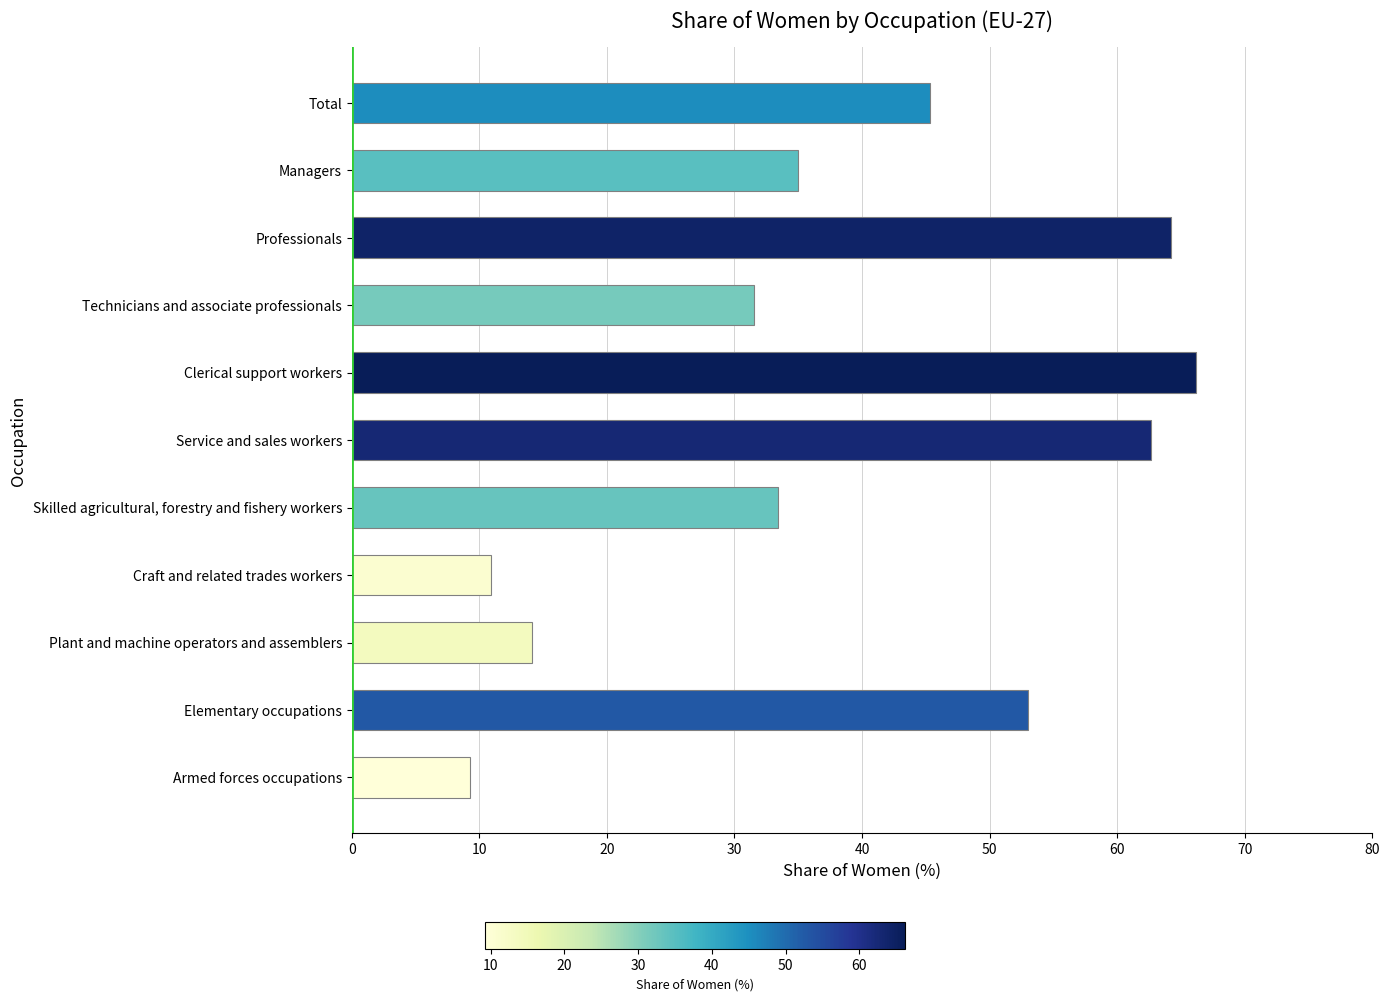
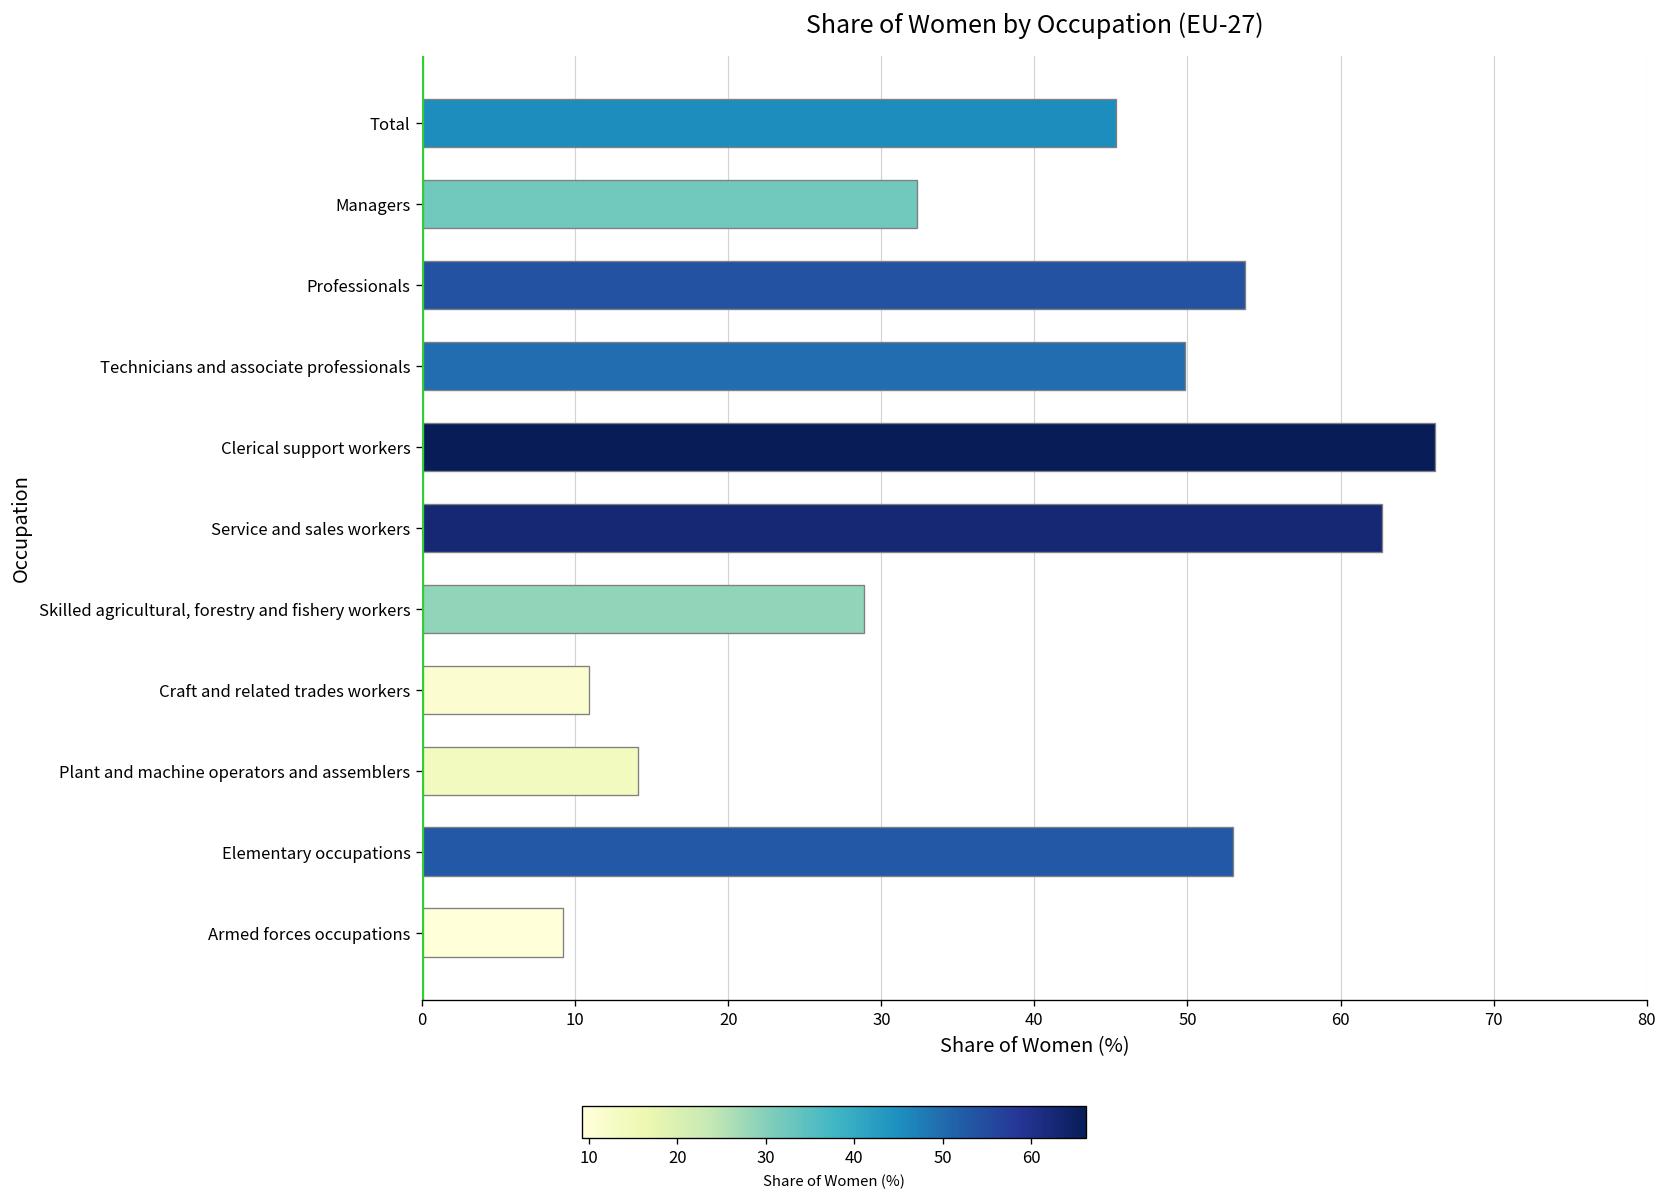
  {
    "Total": 45.3,
-   "Managers": 35.0,
-   "Professionals": 64.2,
-   "Technicians and associate professionals": 31.6,
+   "Managers": 32.3,
+   "Professionals": 53.8,
+   "Technicians and associate professionals": 49.8,
    "Clerical support workers": 66.2,
    "Service and sales workers": 62.7,
-   "Skilled agricultural, forestry and fishery workers": 33.4,
+   "Skilled agricultural, forestry and fishery workers": 28.9,
    "Craft and related trades workers": 10.9,
    "Plant and machine operators and assemblers": 14.1,
    "Elementary occupations": 53.0,
    "Armed forces occupations": 9.2
  }
